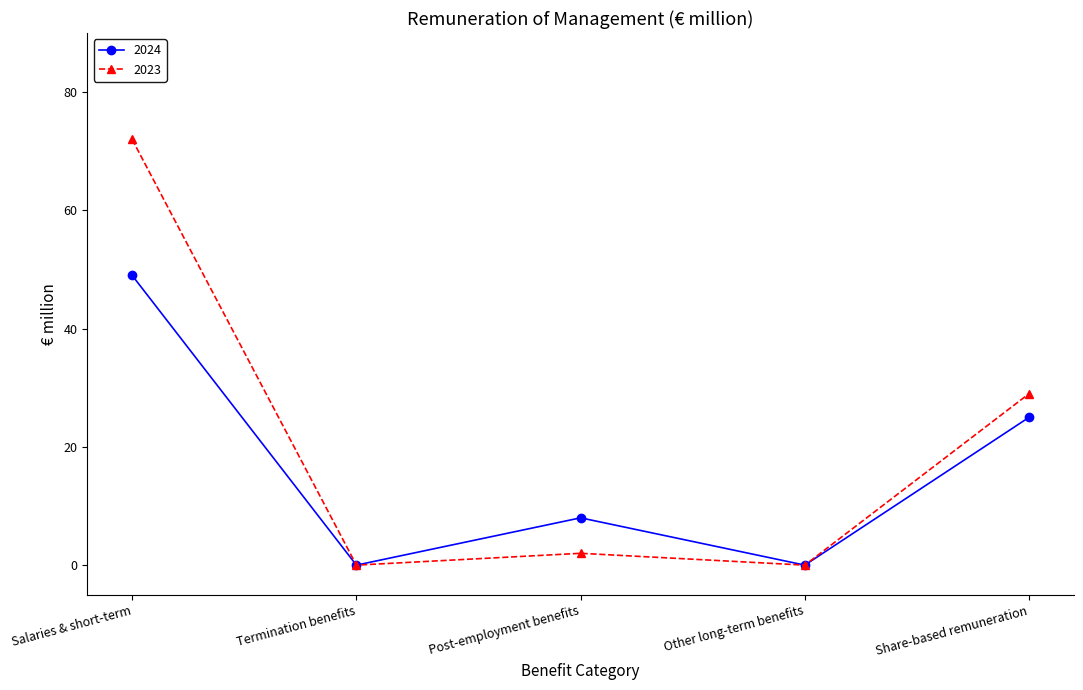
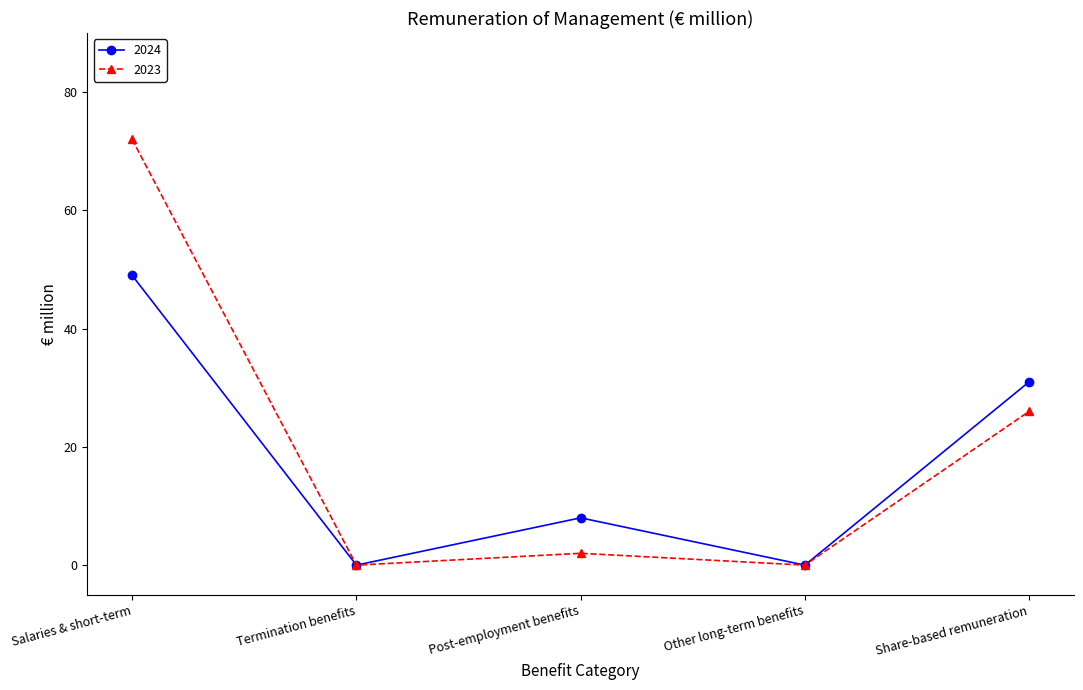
  {
    "2024": {
      "Salaries & short-term": 49,
      "Post-employment benefits": 8,
-     "Share-based remuneration": 25
+     "Share-based remuneration": 31
    },
    "2023": {
      "Salaries & short-term": 72,
      "Post-employment benefits": 2,
-     "Share-based remuneration": 29
+     "Share-based remuneration": 26
    }
  }
